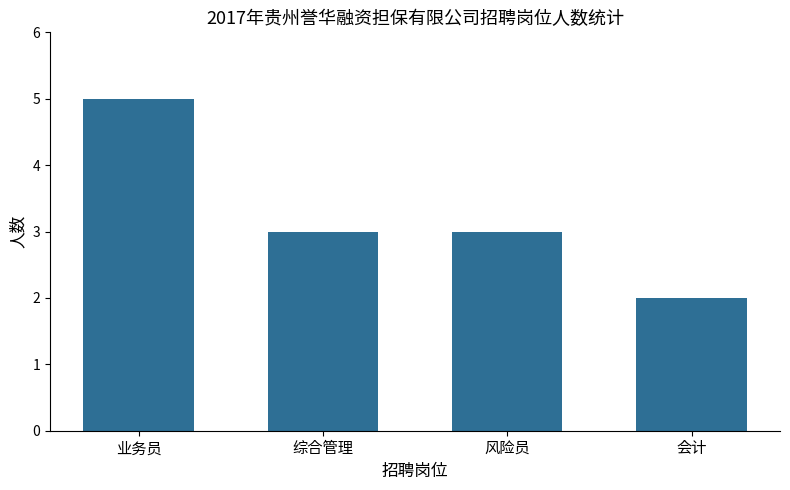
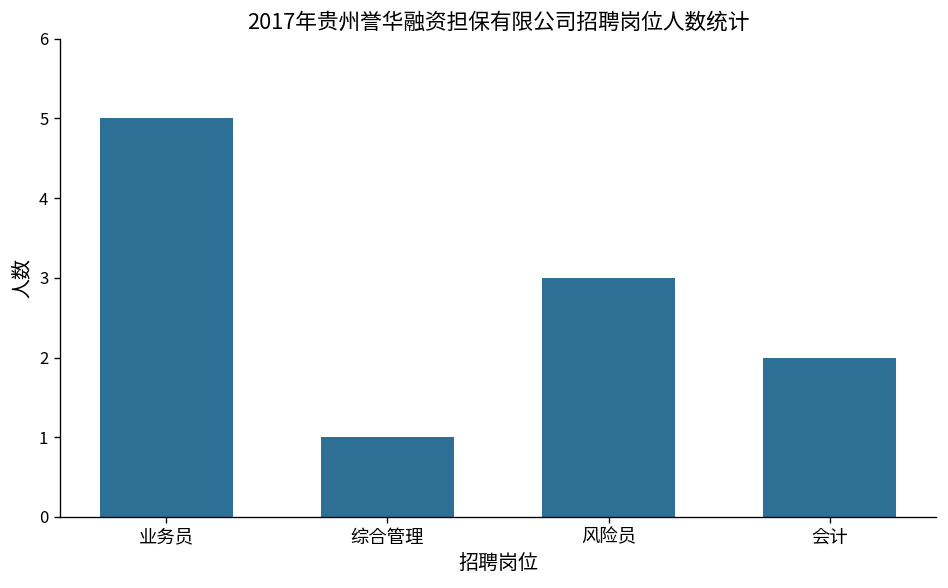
  {
    "业务员": 5,
-   "综合管理": 3,
+   "综合管理": 1,
    "风险员": 3,
    "会计": 2
  }
